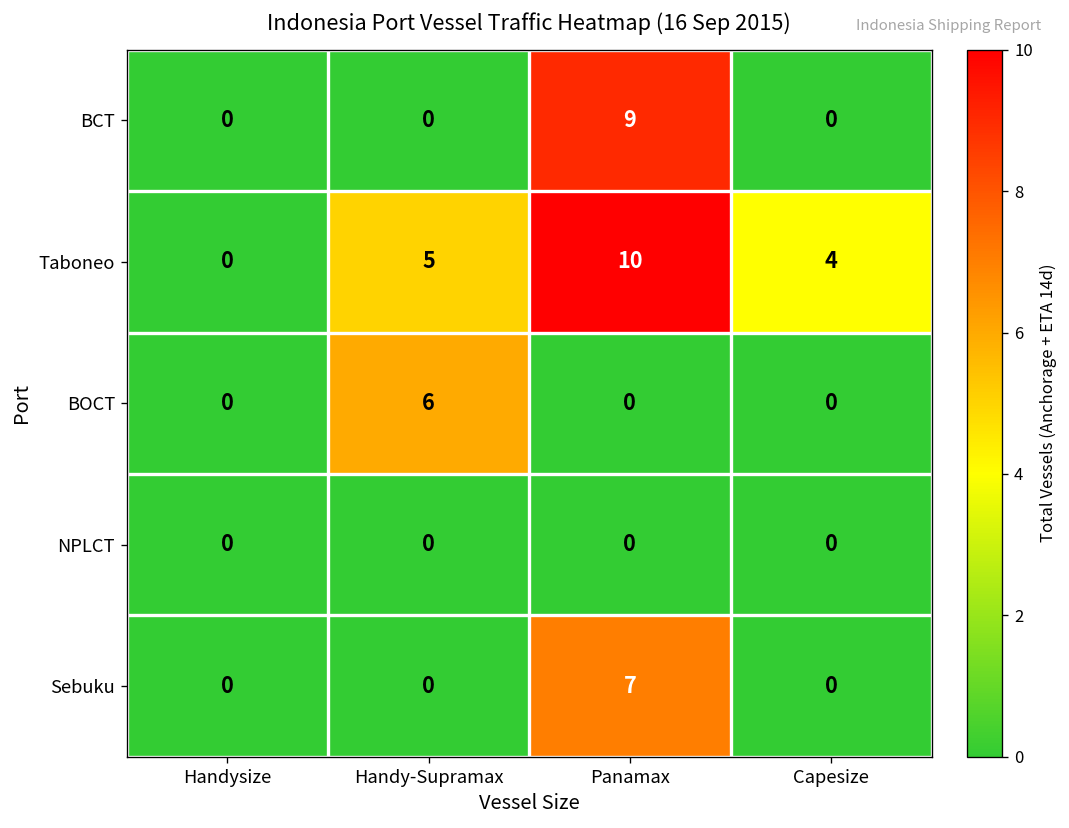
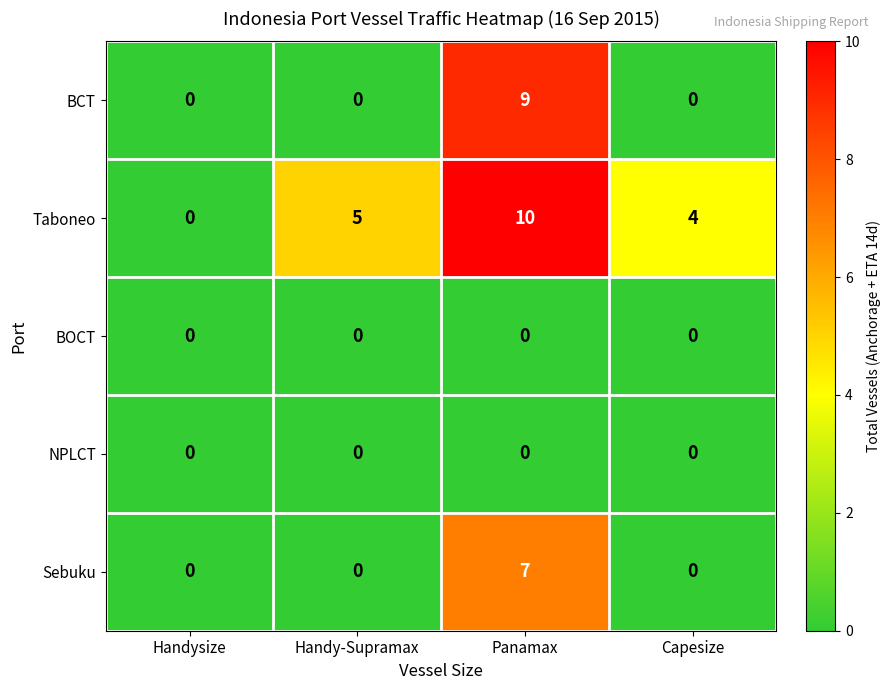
  {
    "BCT": {
      "Handysize": 0,
      "Handy-Supramax": 0,
      "Panamax": 9,
      "Capesize": 0
    },
    "Taboneo": {
      "Handysize": 0,
      "Handy-Supramax": 5,
      "Panamax": 10,
      "Capesize": 4
    },
    "BOCT": {
      "Handysize": 0,
-     "Handy-Supramax": 6,
+     "Handy-Supramax": 0,
      "Panamax": 0,
      "Capesize": 0
    },
    "NPLCT": {
      "Handysize": 0,
      "Handy-Supramax": 0,
      "Panamax": 0,
      "Capesize": 0
    },
    "Sebuku": {
      "Handysize": 0,
      "Handy-Supramax": 0,
      "Panamax": 7,
      "Capesize": 0
    }
  }
